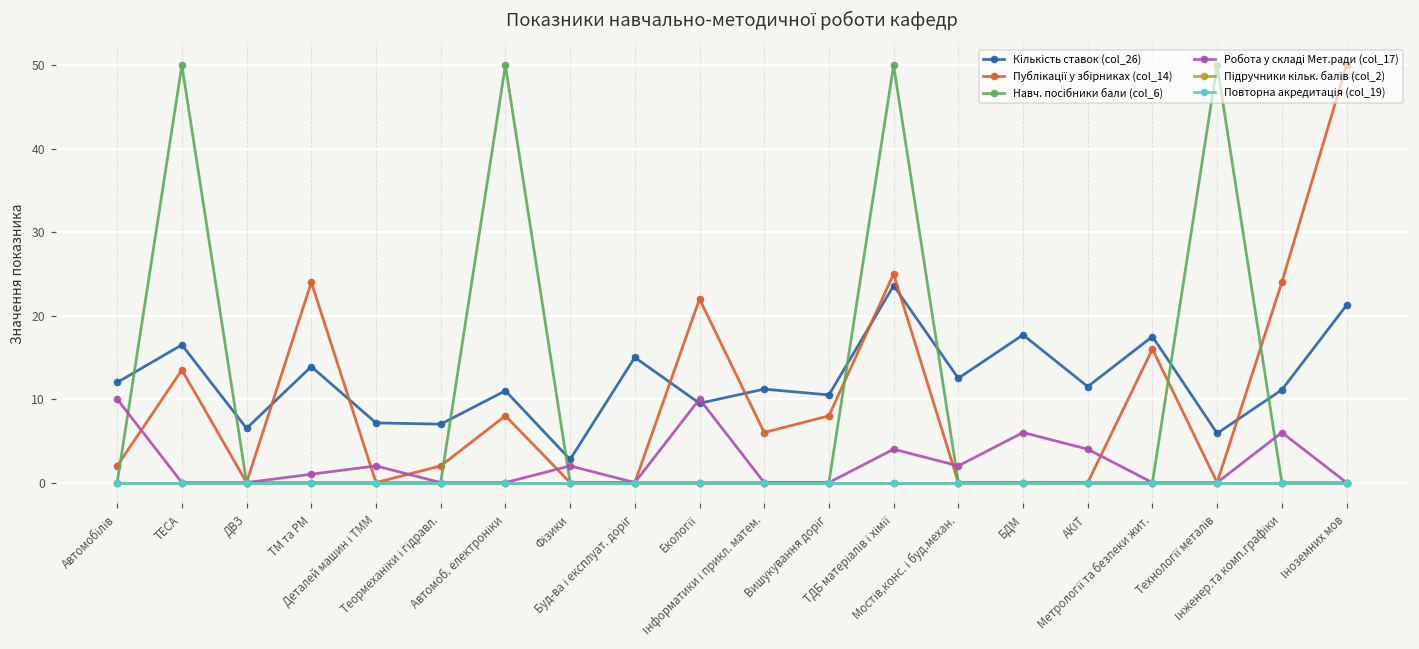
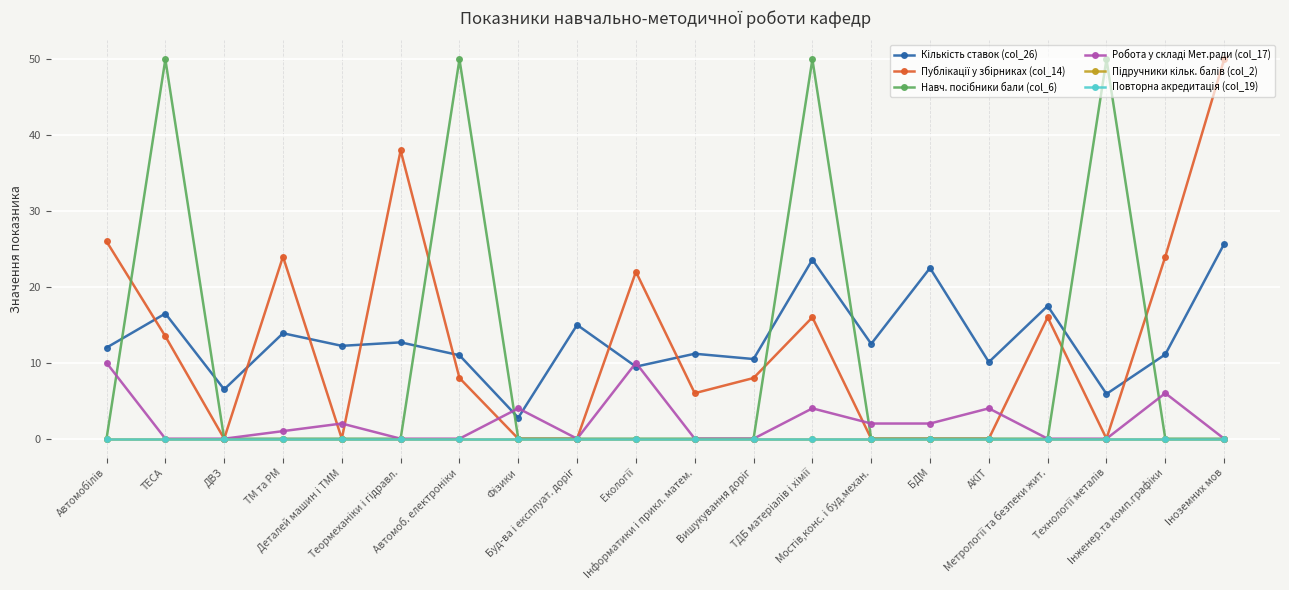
  {
    "Кількість ставок (col_26)": {
      "Автомобілів": 12,
      "ТЕСА": 17,
      "ДВЗ": 7,
      "ТМ та РМ": 14,
-     "Деталей машин і ТММ": 7,
-     "Теормеханіки і гідравл.": 7,
+     "Деталей машин і ТММ": 12,
+     "Теормеханіки і гідравл.": 13,
      "Автомоб. електроніки": 11,
      "Фізики": 3,
      "Буд-ва і експлуат. доріг": 15,
      "Екології": 10,
      "Інформатики і прикл. матем.": 11,
      "Вишукування доріг": 11,
      "ТДБ матеріалів і хімії": 24,
      "Мостів,конс. і буд.механ.": 13,
-     "БДМ": 18,
-     "АКІТ": 12,
+     "БДМ": 23,
+     "АКІТ": 10,
      "Метрології та безпеки жит.": 18,
      "Технології металів": 6,
      "Інженер.та комп.графіки": 11,
-     "Іноземних мов": 21
+     "Іноземних мов": 26
    },
    "Публікації у збірниках (col_14)": {
-     "Автомобілів": 2,
+     "Автомобілів": 26,
      "ТЕСА": 14,
      "ТМ та РМ": 24,
-     "Теормеханіки і гідравл.": 2,
+     "Теормеханіки і гідравл.": 38,
      "Автомоб. електроніки": 8,
      "Екології": 22,
      "Інформатики і прикл. матем.": 6,
      "Вишукування доріг": 8,
-     "ТДБ матеріалів і хімії": 25,
+     "ТДБ матеріалів і хімії": 16,
      "Метрології та безпеки жит.": 16,
      "Інженер.та комп.графіки": 24
    },
    "Навч. посібники бали (col_6)": {
      "ТЕСА": 50,
      "Автомоб. електроніки": 50,
      "ТДБ матеріалів і хімії": 50
    },
    "Робота у складі Мет.ради (col_17)": {
      "Автомобілів": 10,
      "ТМ та РМ": 1,
      "Деталей машин і ТММ": 2,
-     "Фізики": 2,
+     "Фізики": 4,
      "Екології": 10,
      "ТДБ матеріалів і хімії": 4,
      "Мостів,конс. і буд.механ.": 2,
-     "БДМ": 6,
+     "БДМ": 2,
      "АКІТ": 4,
      "Інженер.та комп.графіки": 6
    },
    "Повторна акредитація (col_19)": {
      "ТДБ матеріалів і хімії": 0
    }
  }
